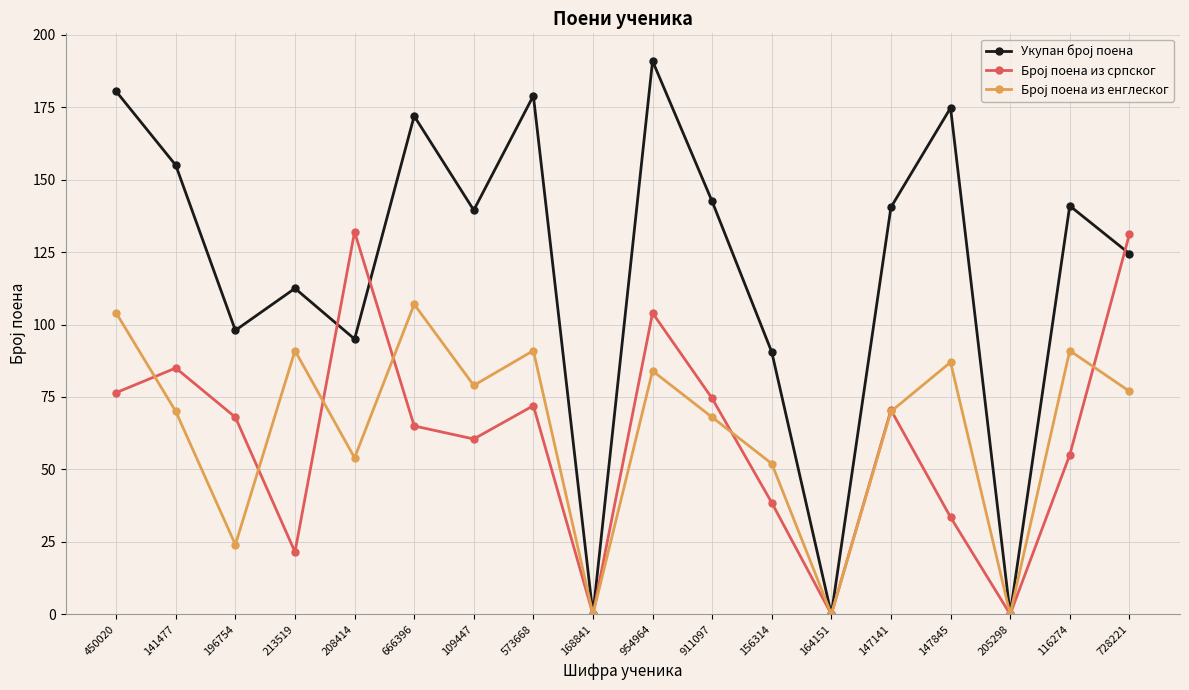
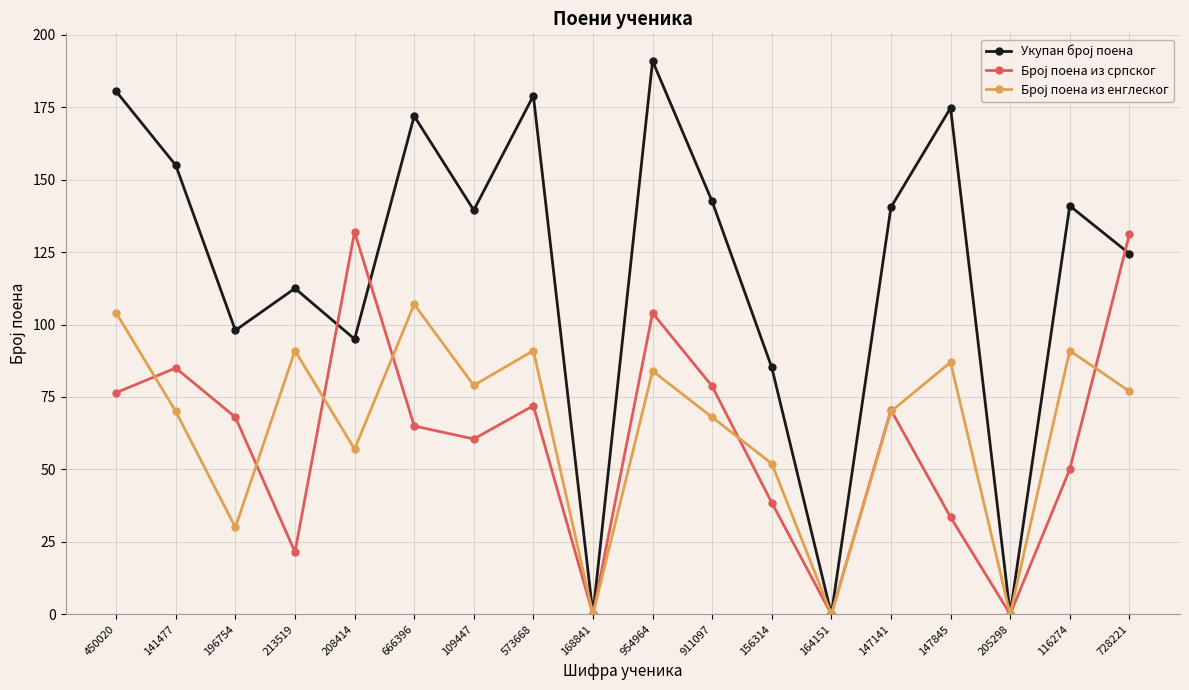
  {
    "Укупан број поена": {
      "450020": 181,
      "141477": 155,
      "196754": 98,
      "213519": 113,
      "208414": 95,
      "666396": 172,
      "109447": 140,
      "573668": 179,
      "954964": 191,
      "911097": 143,
-     "156314": 91,
+     "156314": 85,
      "147141": 141,
      "147845": 175,
      "116274": 141,
      "728221": 125
    },
    "Број поена из српског": {
      "450020": 77,
      "141477": 85,
      "196754": 68,
      "213519": 22,
      "208414": 132,
      "666396": 65,
      "109447": 61,
      "573668": 72,
      "954964": 104,
-     "911097": 75,
+     "911097": 79,
      "156314": 39,
      "147845": 34,
-     "116274": 55,
+     "116274": 50,
      "728221": 131
    },
    "Број поена из енглеског": {
      "450020": 104,
      "141477": 70,
-     "196754": 24,
+     "196754": 30,
      "213519": 91,
-     "208414": 54,
+     "208414": 57,
      "666396": 107,
      "109447": 79,
      "573668": 91,
      "954964": 84,
      "911097": 68,
      "156314": 52,
      "147845": 87,
      "116274": 91,
      "728221": 77
    }
  }
